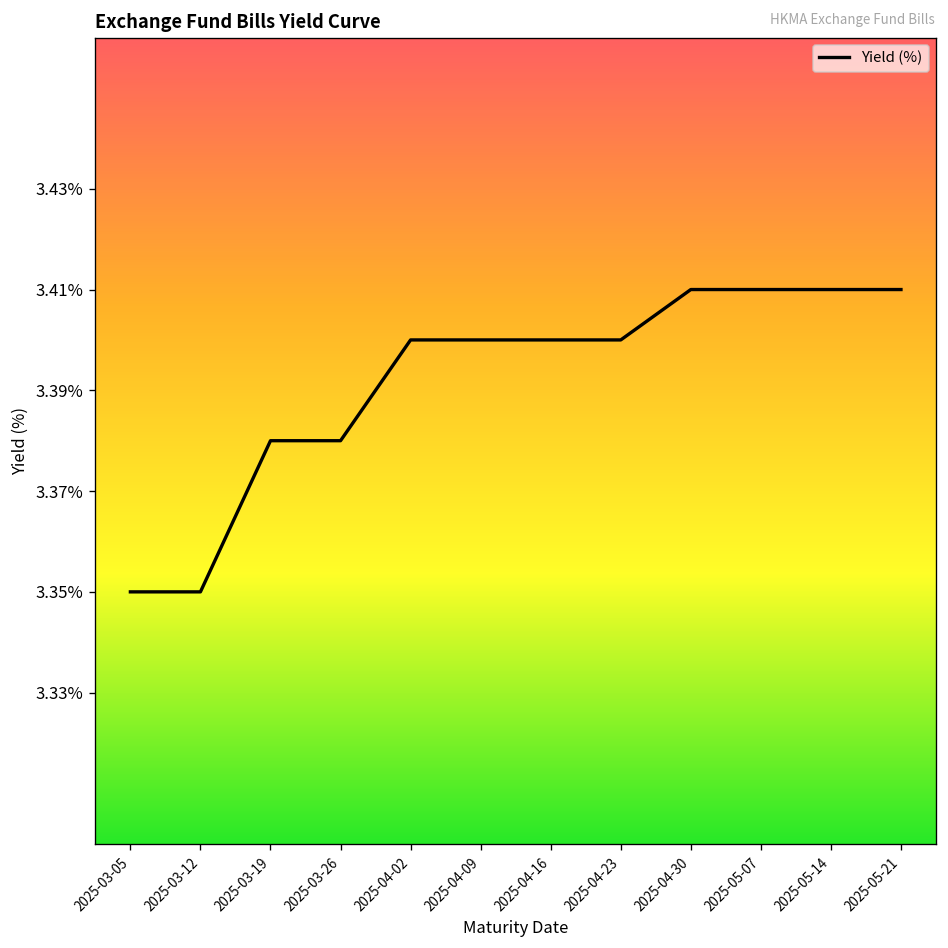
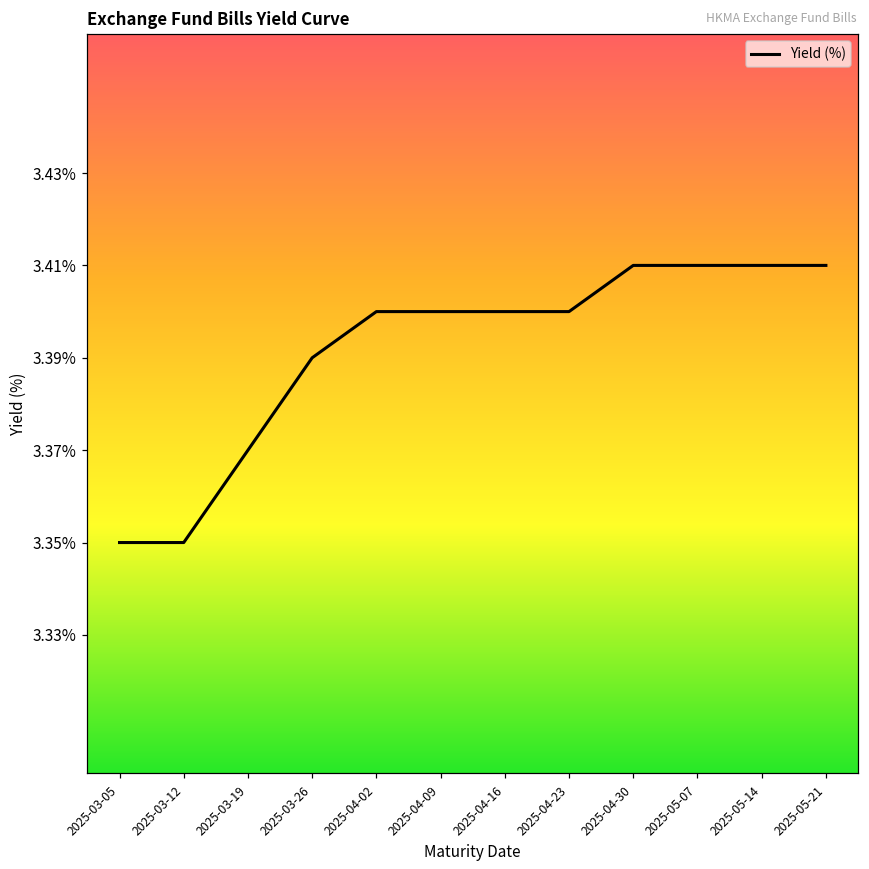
  {
    "2025-03-05": "3.35%",
    "2025-03-12": "3.35%",
-   "2025-03-19": "3.38%",
-   "2025-03-26": "3.38%",
+   "2025-03-19": "3.37%",
+   "2025-03-26": "3.39%",
    "2025-04-02": "3.40%",
    "2025-04-09": "3.40%",
    "2025-04-16": "3.40%",
    "2025-04-23": "3.40%",
    "2025-04-30": "3.41%",
    "2025-05-07": "3.41%",
    "2025-05-14": "3.41%",
    "2025-05-21": "3.41%"
  }
